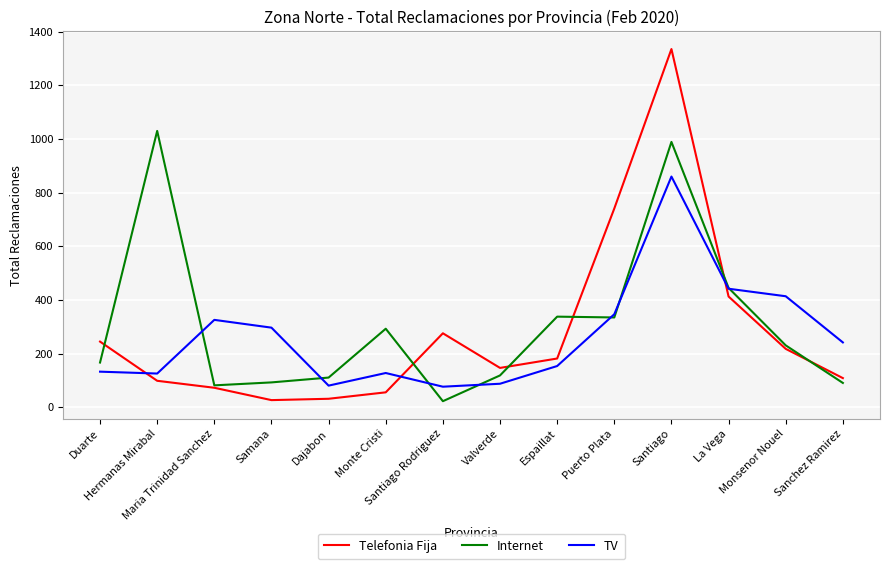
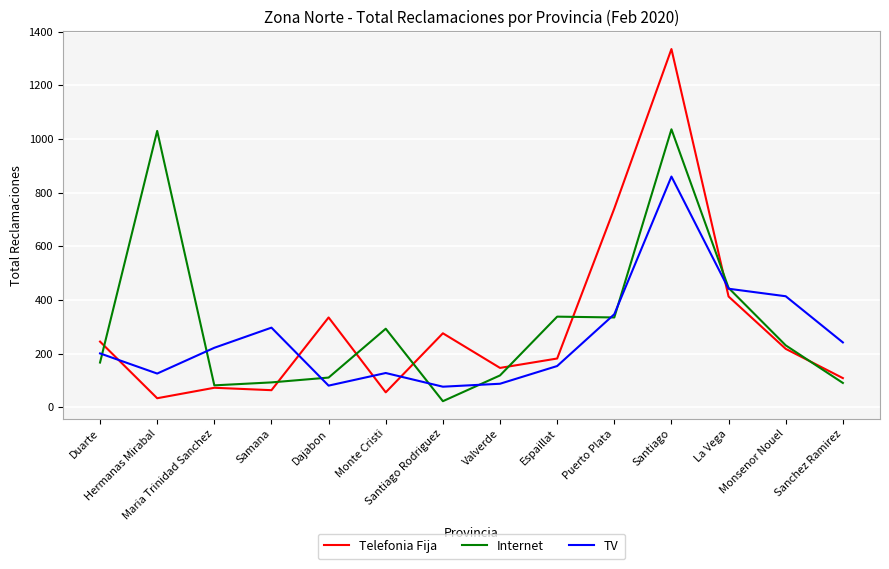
  {
    "Telefonia Fija": {
      "Duarte": 250,
-     "Hermanas Mirabal": 100,
-     "Samana": 30,
-     "Dajabon": 30,
+     "Hermanas Mirabal": 30,
+     "Samana": 60,
+     "Dajabon": 340,
      "Monte Cristi": 60,
      "Santiago Rodriguez": 280,
      "Valverde": 150,
      "Espaillat": 180,
      "Puerto Plata": 740,
      "Santiago": 1340,
      "La Vega": 410,
      "Monsenor Nouel": 220,
      "Sanchez Ramirez": 110
    },
    "Internet": {
      "Duarte": 170,
      "Hermanas Mirabal": 1030,
      "Samana": 90,
      "Dajabon": 110,
      "Monte Cristi": 290,
      "Santiago Rodriguez": 20,
      "Valverde": 120,
      "Espaillat": 340,
      "Puerto Plata": 340,
-     "Santiago": 990,
+     "Santiago": 1040,
      "Monsenor Nouel": 230,
      "Sanchez Ramirez": 90
    },
    "TV": {
-     "Duarte": 130,
+     "Duarte": 200,
      "Hermanas Mirabal": 130,
-     "Maria Trinidad Sanchez": 330,
+     "Maria Trinidad Sanchez": 220,
      "Samana": 300,
      "Dajabon": 80,
      "Monte Cristi": 130,
      "Santiago Rodriguez": 80,
      "Valverde": 90,
      "Espaillat": 150,
      "Puerto Plata": 350,
      "Santiago": 860,
      "Monsenor Nouel": 410,
      "Sanchez Ramirez": 240
    }
  }
